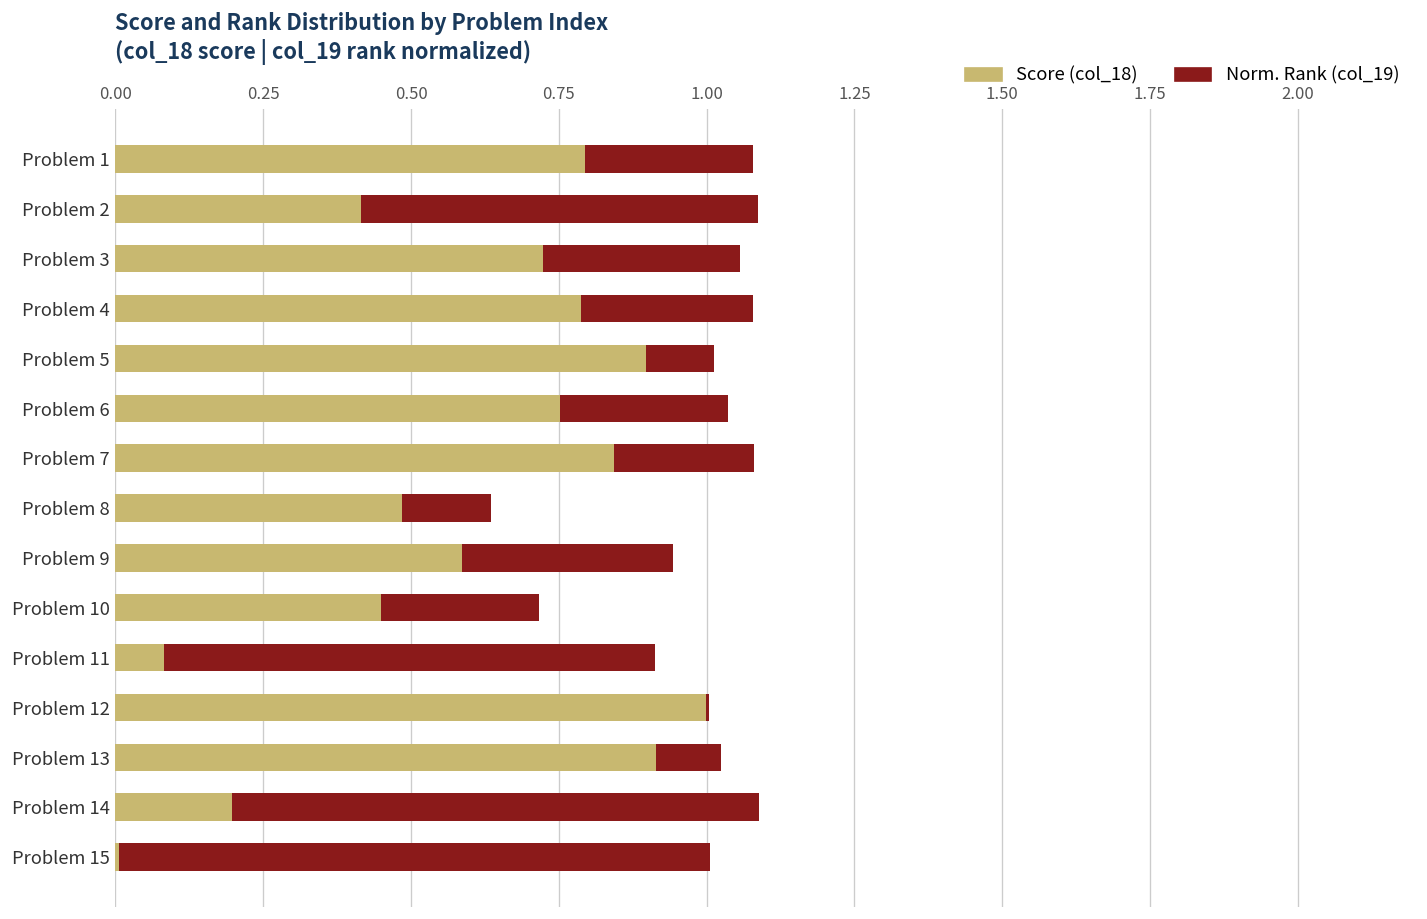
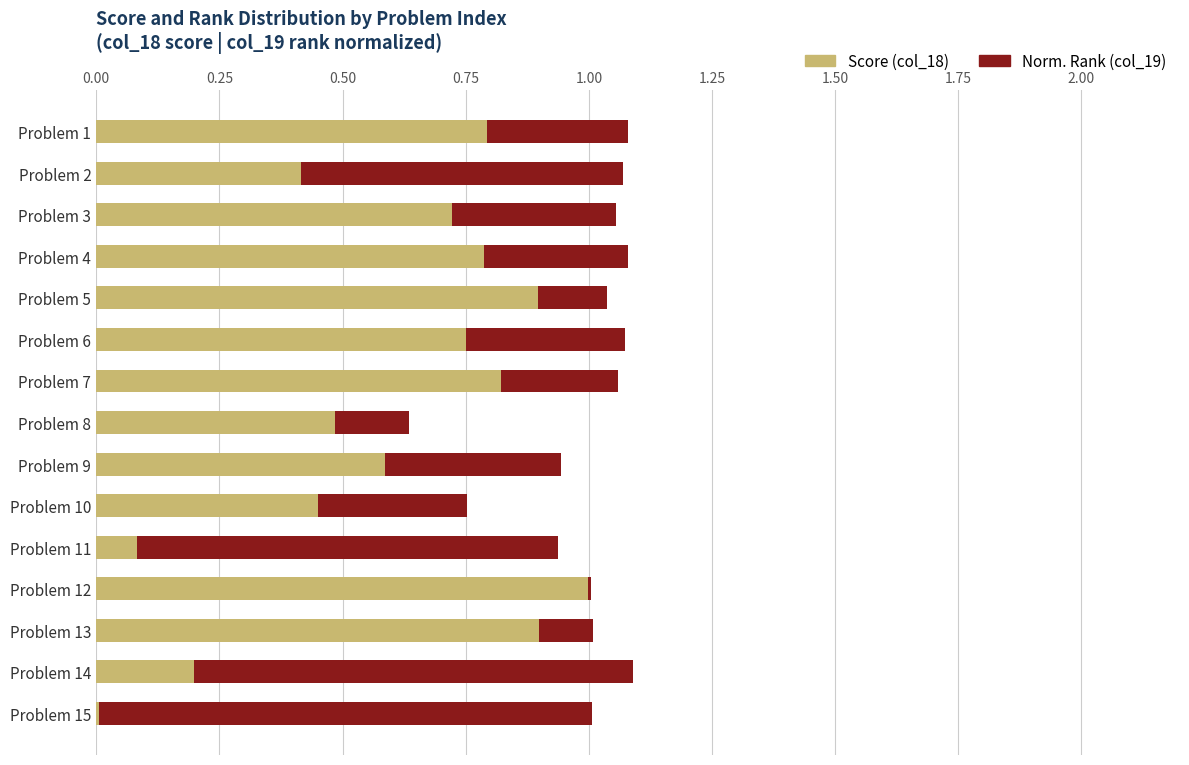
  {
    "Score (col_18)": {
      "Problem 1": 0.79,
      "Problem 2": 0.42,
      "Problem 3": 0.72,
      "Problem 4": 0.79,
      "Problem 5": 0.90,
      "Problem 6": 0.75,
-     "Problem 7": 0.84,
+     "Problem 7": 0.82,
      "Problem 8": 0.48,
      "Problem 9": 0.59,
      "Problem 10": 0.45,
      "Problem 11": 0.08,
      "Problem 12": 1.00,
-     "Problem 13": 0.91,
+     "Problem 13": 0.90,
      "Problem 14": 0.20,
      "Problem 15": 0.01
    },
    "Norm. Rank (col_19)": {
      "Problem 1": 0.28,
-     "Problem 2": 0.67,
+     "Problem 2": 0.65,
      "Problem 3": 0.33,
      "Problem 4": 0.29,
-     "Problem 5": 0.12,
-     "Problem 6": 0.28,
+     "Problem 5": 0.14,
+     "Problem 6": 0.32,
      "Problem 7": 0.24,
      "Problem 8": 0.15,
      "Problem 9": 0.36,
-     "Problem 10": 0.27,
-     "Problem 11": 0.83,
+     "Problem 10": 0.30,
+     "Problem 11": 0.85,
      "Problem 12": 0.01,
      "Problem 13": 0.11,
      "Problem 14": 0.89,
      "Problem 15": 1.00
    }
  }
